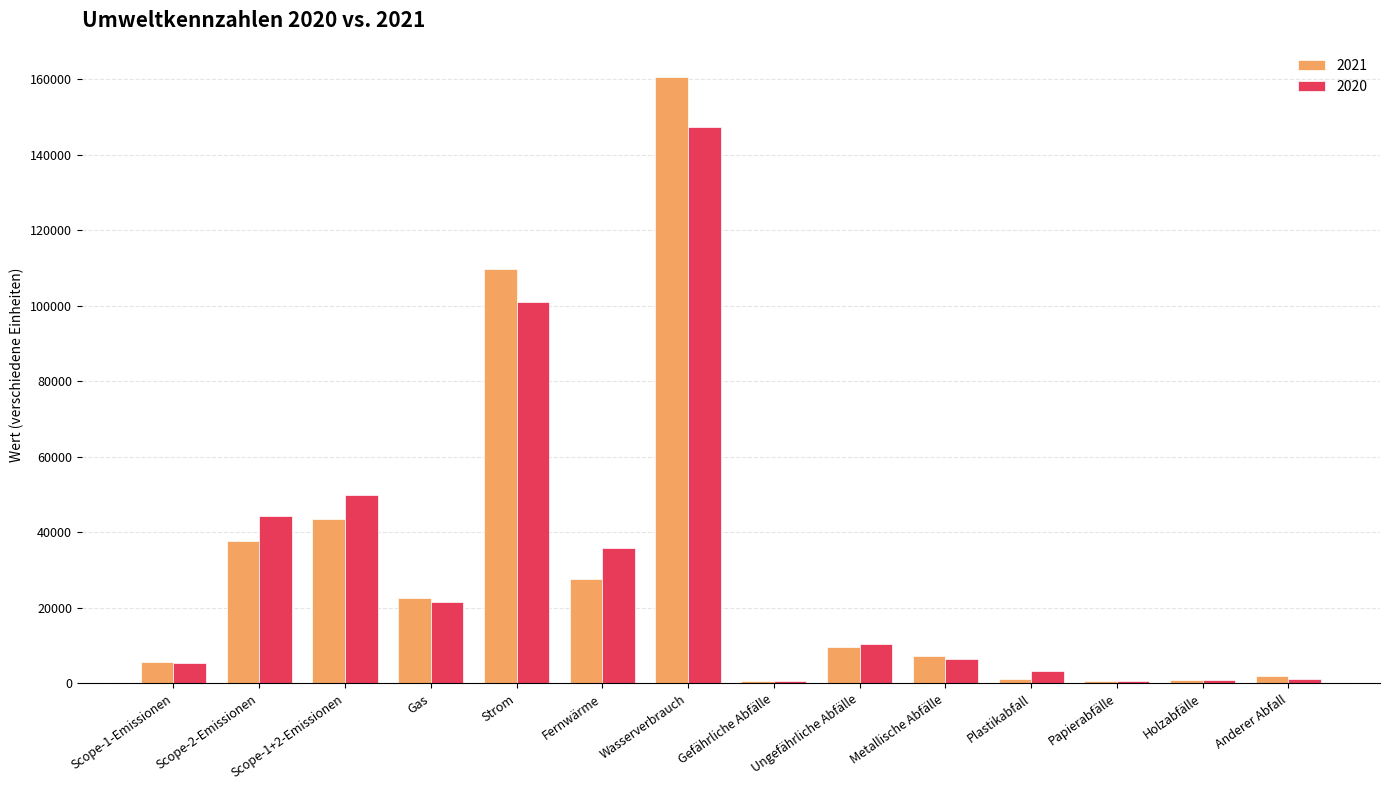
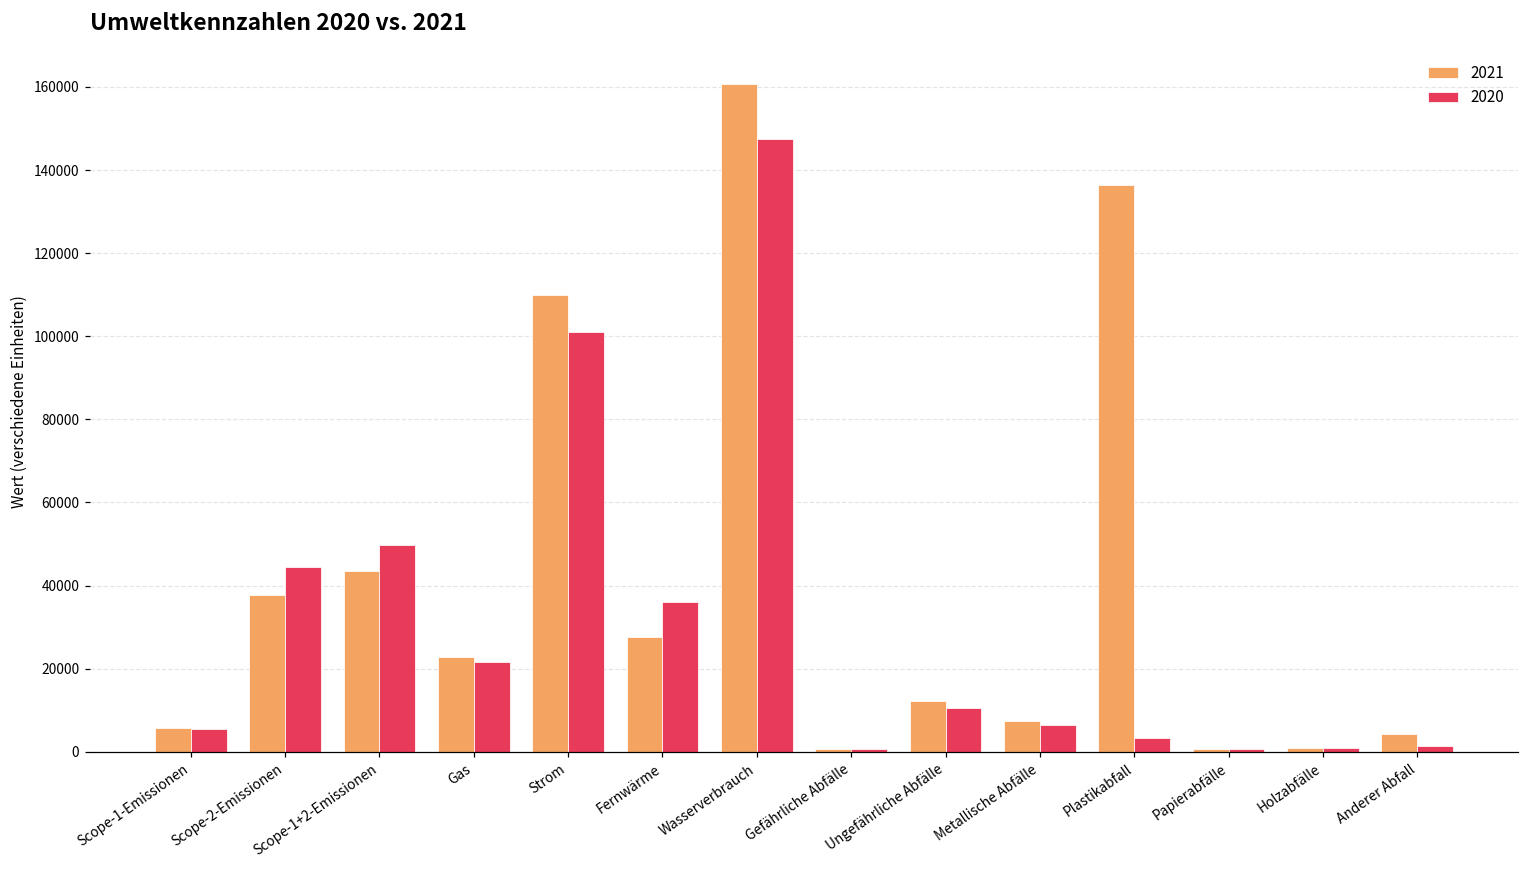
  {
    "2021": {
      "Scope-1-Emissionen": 6000,
      "Scope-2-Emissionen": 38000,
      "Scope-1+2-Emissionen": 43000,
      "Gas": 23000,
      "Strom": 110000,
      "Fernwärme": 28000,
      "Wasserverbrauch": 161000,
-     "Ungefährliche Abfälle": 10000,
+     "Ungefährliche Abfälle": 12000,
      "Metallische Abfälle": 7000,
-     "Plastikabfall": 1000,
+     "Plastikabfall": 137000,
      "Papierabfälle": 1000,
      "Holzabfälle": 1000,
-     "Anderer Abfall": 2000
+     "Anderer Abfall": 4000
    },
    "2020": {
      "Scope-1-Emissionen": 5000,
      "Scope-2-Emissionen": 44000,
      "Scope-1+2-Emissionen": 50000,
      "Gas": 22000,
      "Strom": 101000,
      "Fernwärme": 36000,
      "Wasserverbrauch": 147000,
      "Ungefährliche Abfälle": 10000,
      "Metallische Abfälle": 6000,
      "Plastikabfall": 3000,
      "Papierabfälle": 1000,
      "Holzabfälle": 1000,
      "Anderer Abfall": 1000
    }
  }
